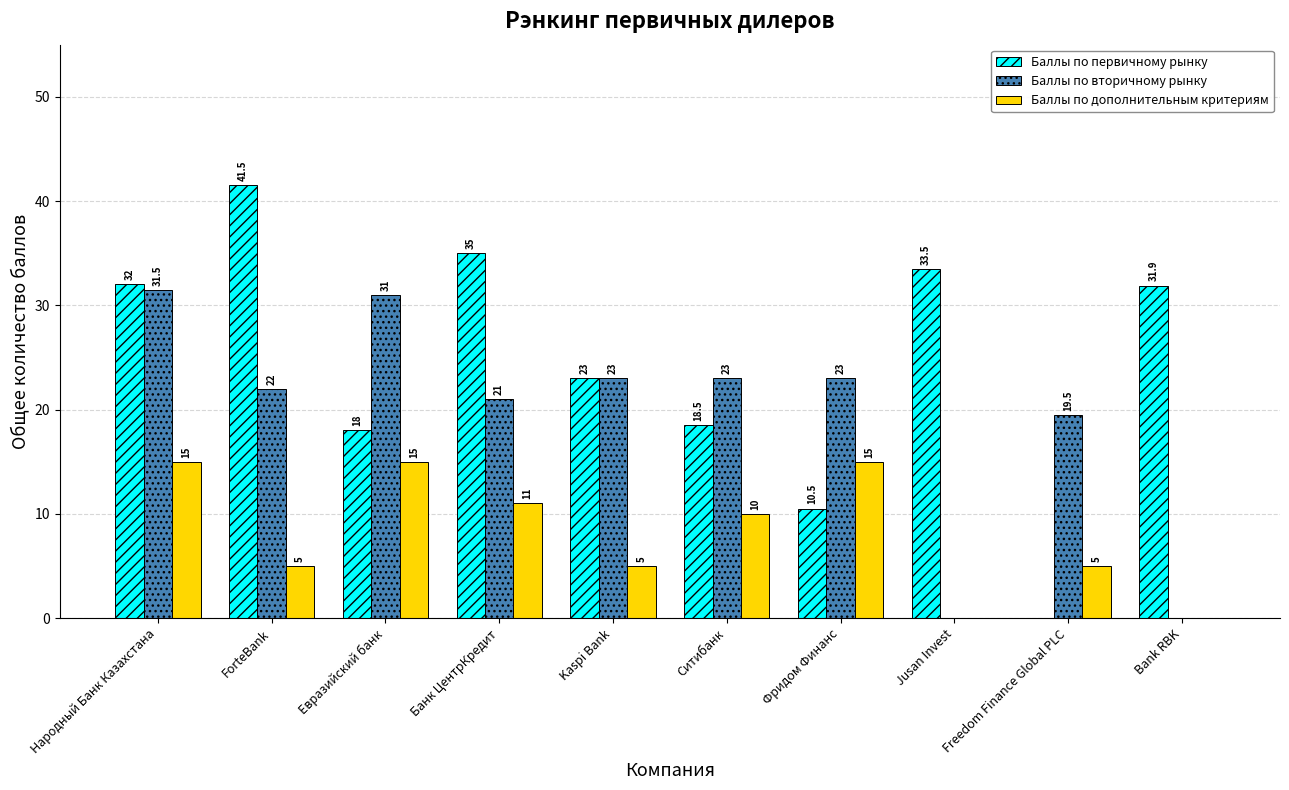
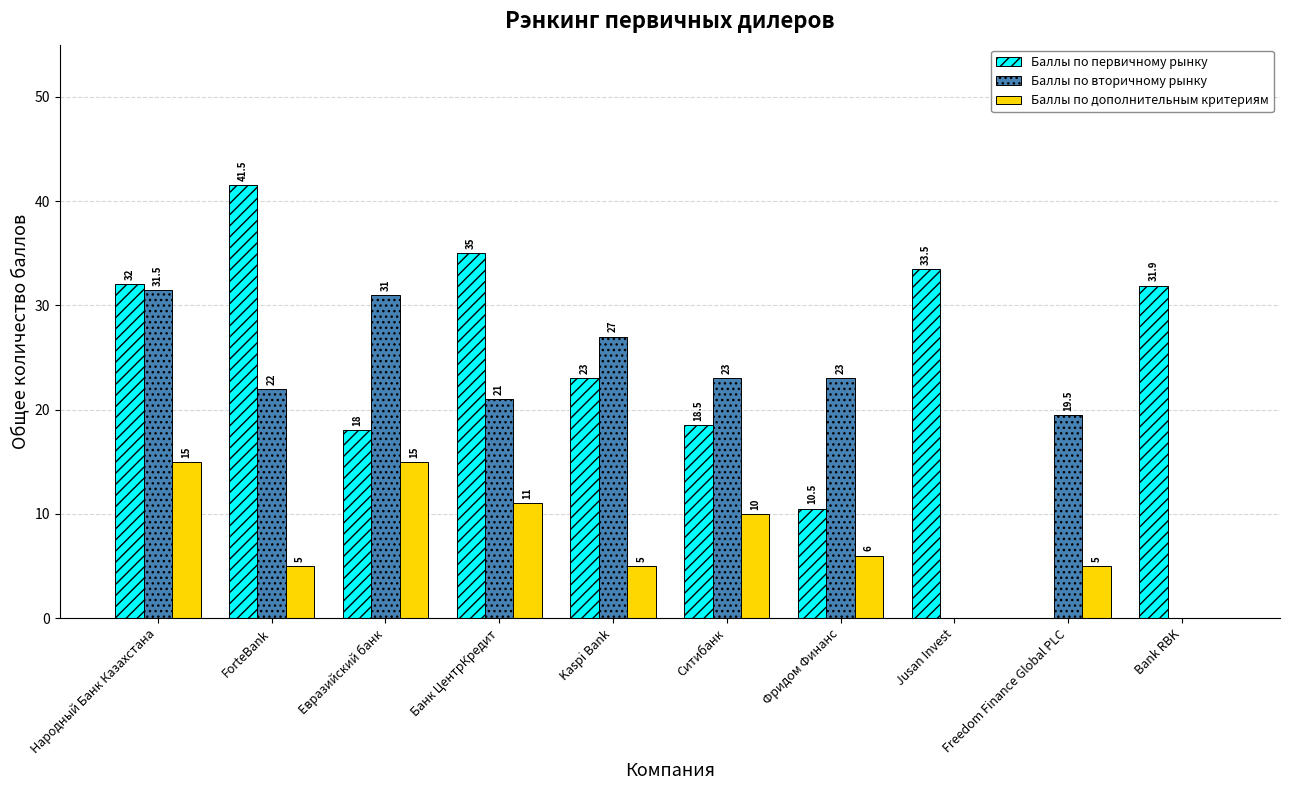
  {
    "Баллы по первичному рынку": {
      "Народный Банк Казахстана": 32,
      "ForteBank": 41.5,
      "Евразийский банк": 18,
      "Банк ЦентрКредит": 35,
      "Kaspi Bank": 23,
      "Ситибанк": 18.5,
      "Фридом Финанс": 10.5,
      "Jusan Invest": 33.5,
      "Bank RBK": 31.9
    },
    "Баллы по вторичному рынку": {
      "Народный Банк Казахстана": 31.5,
      "ForteBank": 22,
      "Евразийский банк": 31,
      "Банк ЦентрКредит": 21,
-     "Kaspi Bank": 23,
+     "Kaspi Bank": 27,
      "Ситибанк": 23,
      "Фридом Финанс": 23,
      "Freedom Finance Global PLC": 19.5
    },
    "Баллы по дополнительным критериям": {
      "Народный Банк Казахстана": 15,
      "ForteBank": 5,
      "Евразийский банк": 15,
      "Банк ЦентрКредит": 11,
      "Kaspi Bank": 5,
      "Ситибанк": 10,
-     "Фридом Финанс": 15,
+     "Фридом Финанс": 6,
      "Freedom Finance Global PLC": 5
    }
  }
